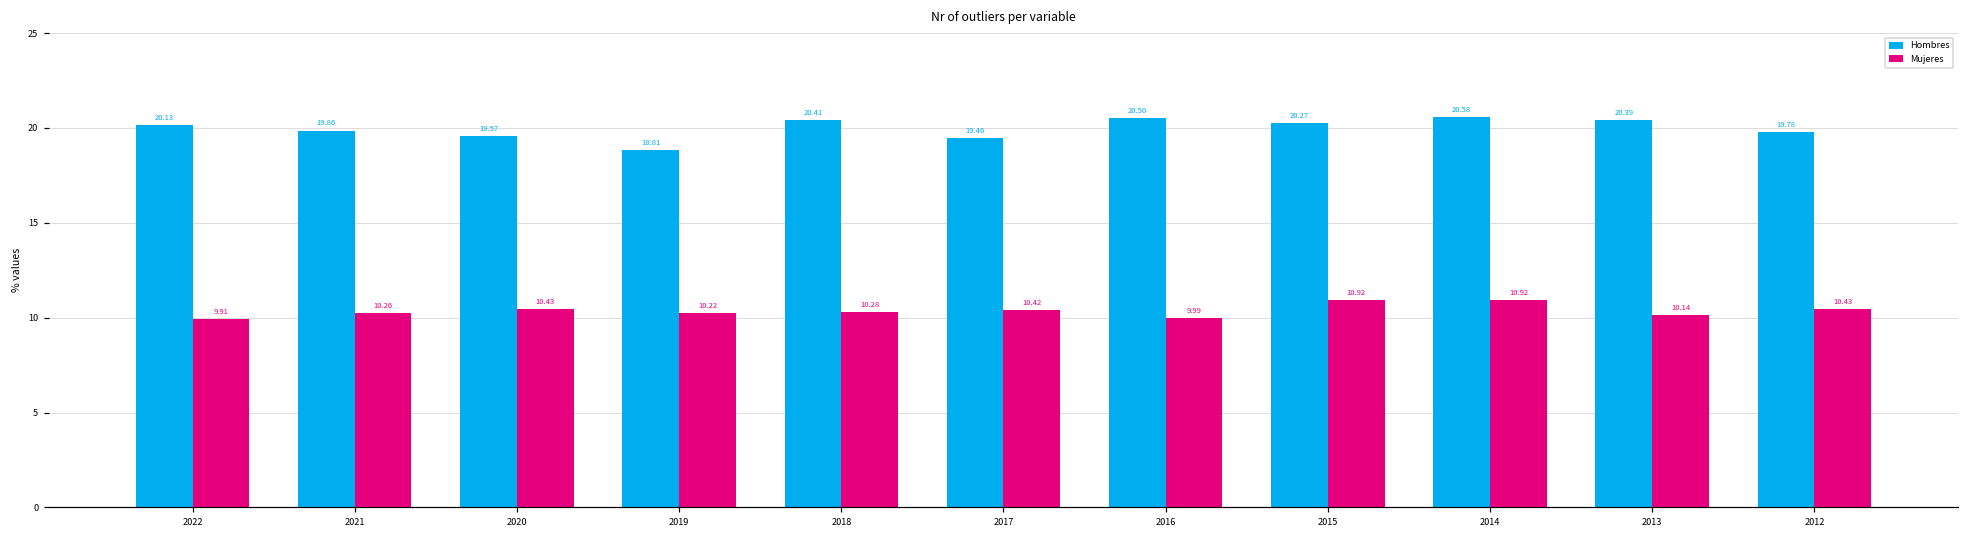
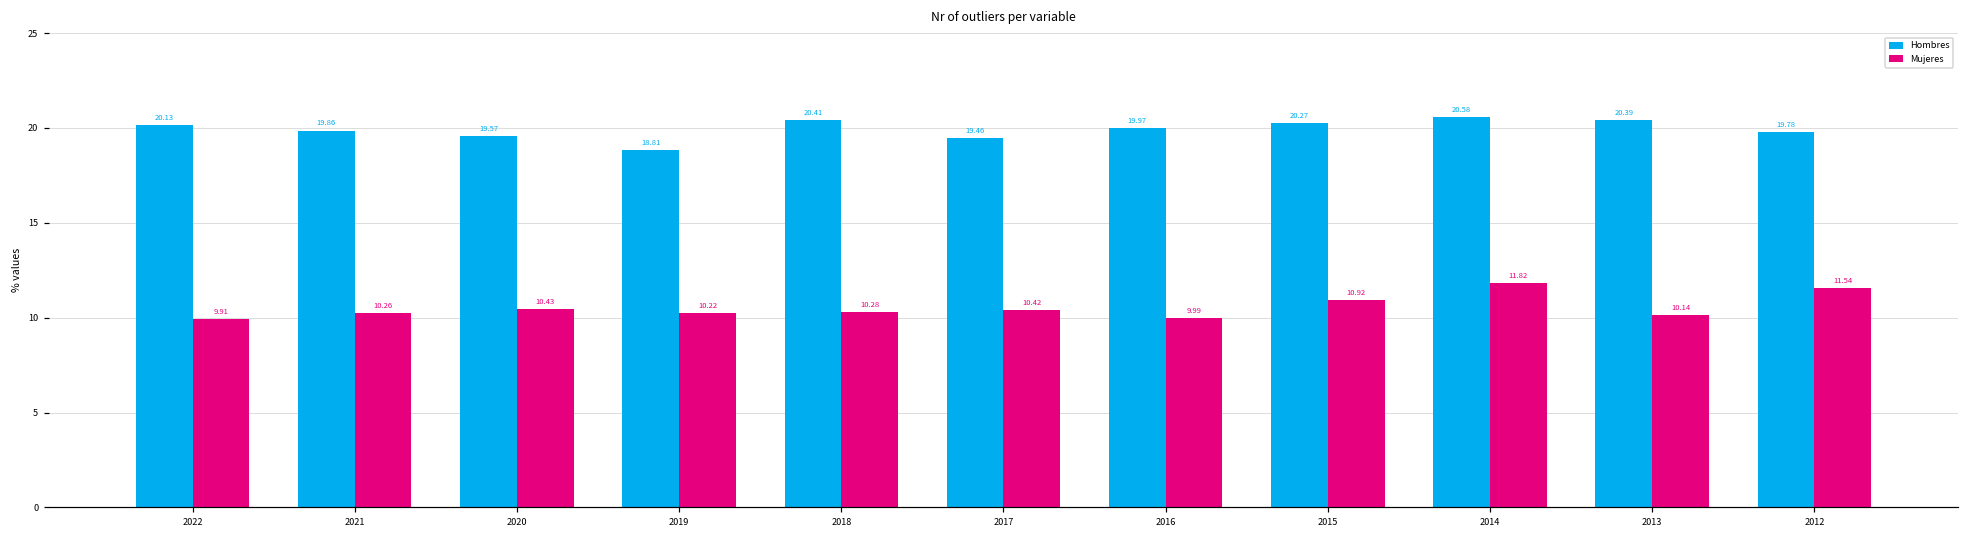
  {
    "Hombres": {
      "2022": 20.13,
      "2021": 19.86,
      "2020": 19.57,
      "2019": 18.81,
      "2018": 20.41,
      "2017": 19.46,
-     "2016": 20.50,
+     "2016": 19.97,
      "2015": 20.27,
      "2014": 20.58,
      "2013": 20.39,
      "2012": 19.78
    },
    "Mujeres": {
      "2022": 9.91,
      "2021": 10.26,
      "2020": 10.43,
      "2019": 10.22,
      "2018": 10.28,
      "2017": 10.42,
      "2016": 9.99,
      "2015": 10.92,
-     "2014": 10.92,
+     "2014": 11.82,
      "2013": 10.14,
-     "2012": 10.43
+     "2012": 11.54
    }
  }
